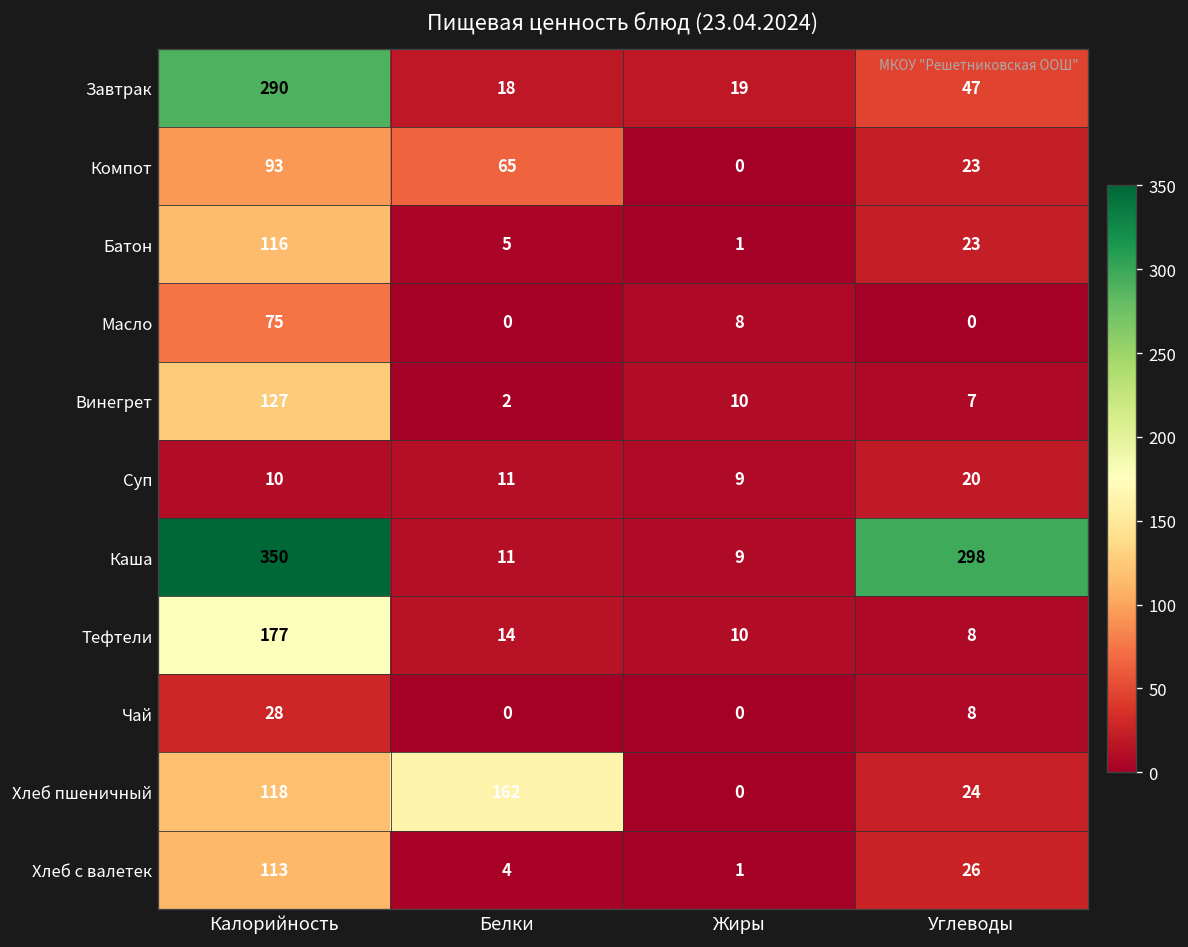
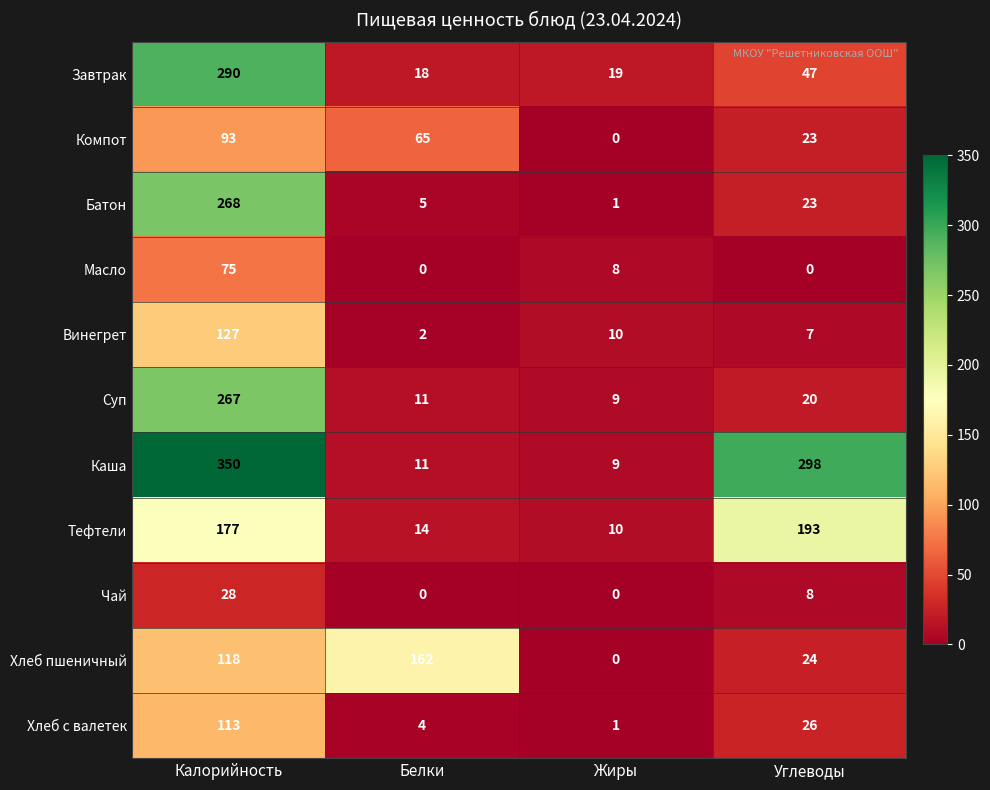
  {
    "Завтрак": {
      "Калорийность": 290,
      "Белки": 18,
      "Жиры": 19
    },
    "Компот": {
      "Калорийность": 93,
      "Белки": 65,
      "Жиры": 0,
      "Углеводы": 23
    },
    "Батон": {
-     "Калорийность": 116,
+     "Калорийность": 268,
      "Белки": 5,
      "Жиры": 1,
      "Углеводы": 23
    },
    "Масло": {
      "Калорийность": 75,
      "Белки": 0,
      "Жиры": 8,
      "Углеводы": 0
    },
    "Винегрет": {
      "Калорийность": 127,
      "Белки": 2,
      "Жиры": 10,
      "Углеводы": 7
    },
    "Суп": {
-     "Калорийность": 10,
+     "Калорийность": 267,
      "Белки": 11,
      "Жиры": 9,
      "Углеводы": 20
    },
    "Каша": {
      "Калорийность": 350,
      "Белки": 11,
      "Жиры": 9,
      "Углеводы": 298
    },
    "Тефтели": {
      "Калорийность": 177,
      "Белки": 14,
      "Жиры": 10,
-     "Углеводы": 8
+     "Углеводы": 193
    },
    "Чай": {
      "Калорийность": 28,
      "Белки": 0,
      "Жиры": 0,
      "Углеводы": 8
    },
    "Хлеб пшеничный": {
      "Калорийность": 118,
      "Белки": 162,
      "Жиры": 0,
      "Углеводы": 24
    },
    "Хлеб с валетек": {
      "Калорийность": 113,
      "Белки": 4,
      "Жиры": 1,
      "Углеводы": 26
    }
  }
